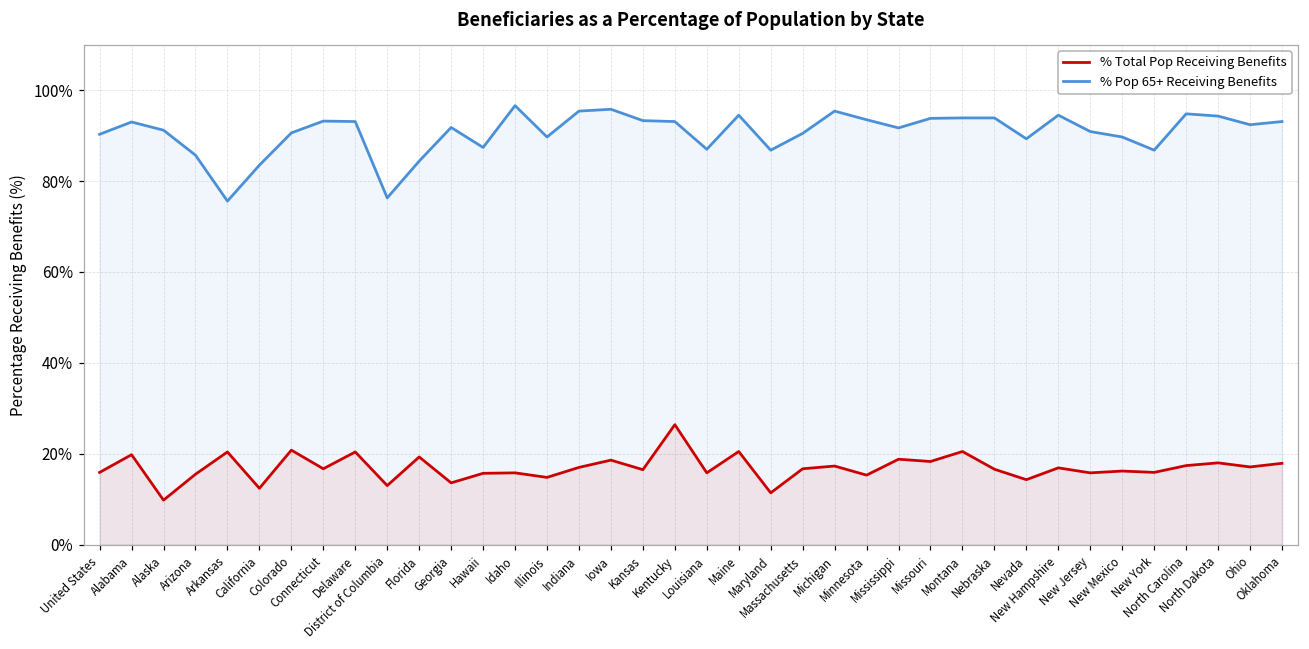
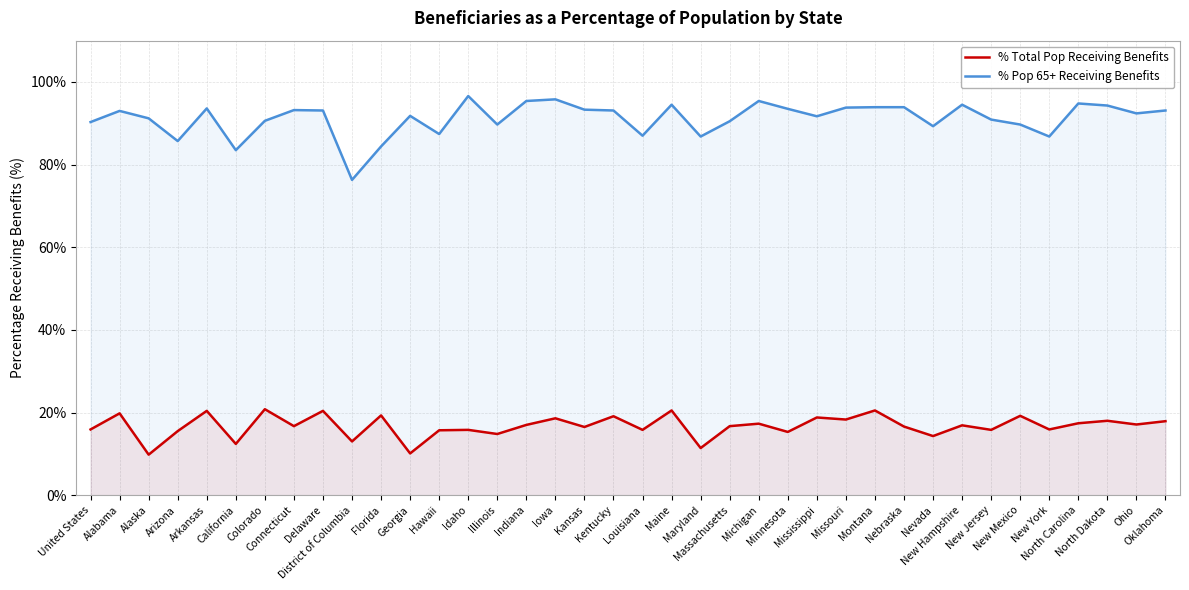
  {
    "% Total Pop Receiving Benefits": {
      "United States": "16%",
      "Alabama": "20%",
      "Alaska": "10%",
      "Arizona": "16%",
      "Arkansas": "20%",
      "California": "12%",
      "Colorado": "21%",
      "Connecticut": "17%",
      "Delaware": "20%",
      "District of Columbia": "13%",
      "Florida": "19%",
-     "Georgia": "14%",
+     "Georgia": "10%",
      "Hawaii": "16%",
      "Idaho": "16%",
      "Illinois": "15%",
      "Indiana": "17%",
      "Iowa": "19%",
      "Kansas": "17%",
-     "Kentucky": "26%",
+     "Kentucky": "19%",
      "Louisiana": "16%",
      "Maine": "21%",
      "Maryland": "11%",
      "Massachusetts": "17%",
      "Michigan": "17%",
      "Minnesota": "15%",
      "Mississippi": "19%",
      "Missouri": "18%",
      "Montana": "21%",
      "Nebraska": "17%",
      "Nevada": "14%",
      "New Hampshire": "17%",
      "New Jersey": "16%",
-     "New Mexico": "16%",
+     "New Mexico": "19%",
      "New York": "16%",
      "North Carolina": "17%",
      "North Dakota": "18%",
      "Ohio": "17%",
      "Oklahoma": "18%"
    },
    "% Pop 65+ Receiving Benefits": {
      "United States": "90%",
      "Alabama": "93%",
      "Alaska": "91%",
      "Arizona": "86%",
-     "Arkansas": "76%",
+     "Arkansas": "94%",
      "California": "84%",
      "Colorado": "91%",
      "Connecticut": "93%",
      "Delaware": "93%",
      "District of Columbia": "76%",
      "Florida": "84%",
      "Georgia": "92%",
      "Hawaii": "87%",
      "Idaho": "97%",
      "Illinois": "90%",
      "Indiana": "95%",
      "Iowa": "96%",
      "Kansas": "93%",
      "Kentucky": "93%",
      "Louisiana": "87%",
      "Maine": "95%",
      "Maryland": "87%",
      "Massachusetts": "91%",
      "Michigan": "95%",
      "Minnesota": "94%",
      "Mississippi": "92%",
      "Missouri": "94%",
      "Montana": "94%",
      "Nebraska": "94%",
      "Nevada": "89%",
      "New Hampshire": "95%",
      "New Jersey": "91%",
      "New Mexico": "90%",
      "New York": "87%",
      "North Carolina": "95%",
      "North Dakota": "94%",
      "Ohio": "92%",
      "Oklahoma": "93%"
    }
  }
